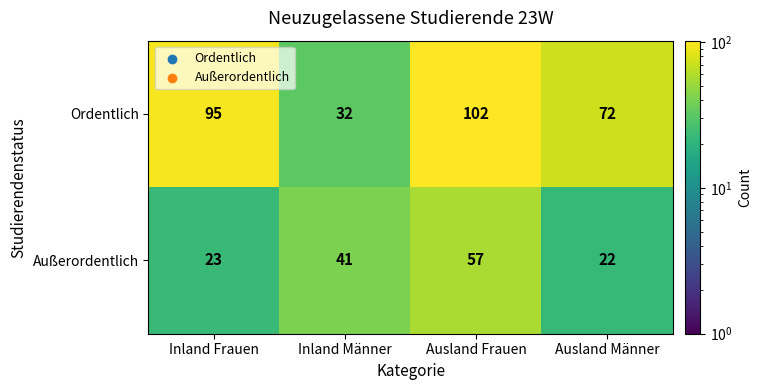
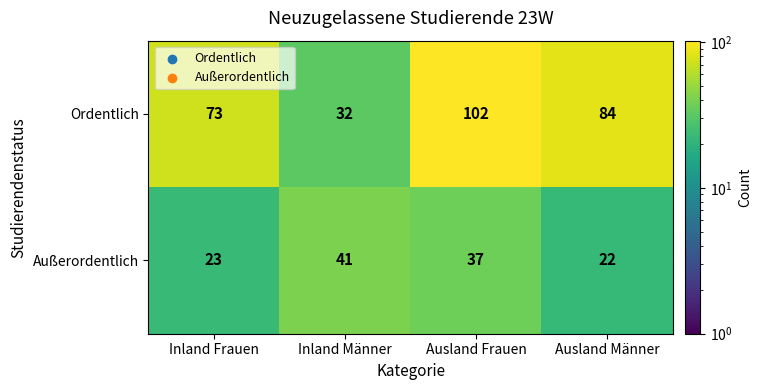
  {
    "Ordentlich": {
-     "Inland Frauen": 95,
+     "Inland Frauen": 73,
      "Inland Männer": 32,
      "Ausland Frauen": 102,
-     "Ausland Männer": 72
+     "Ausland Männer": 84
    },
    "Außerordentlich": {
      "Inland Frauen": 23,
      "Inland Männer": 41,
-     "Ausland Frauen": 57,
+     "Ausland Frauen": 37,
      "Ausland Männer": 22
    }
  }
